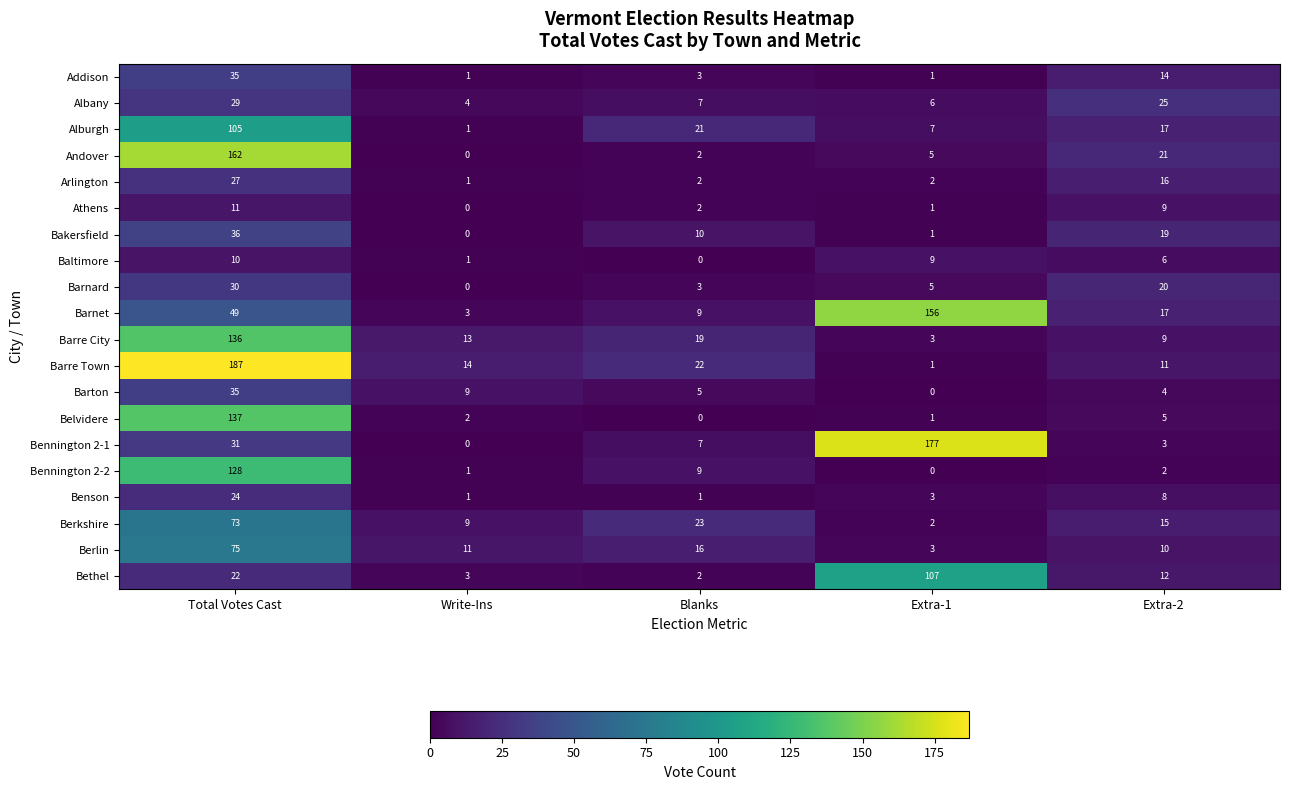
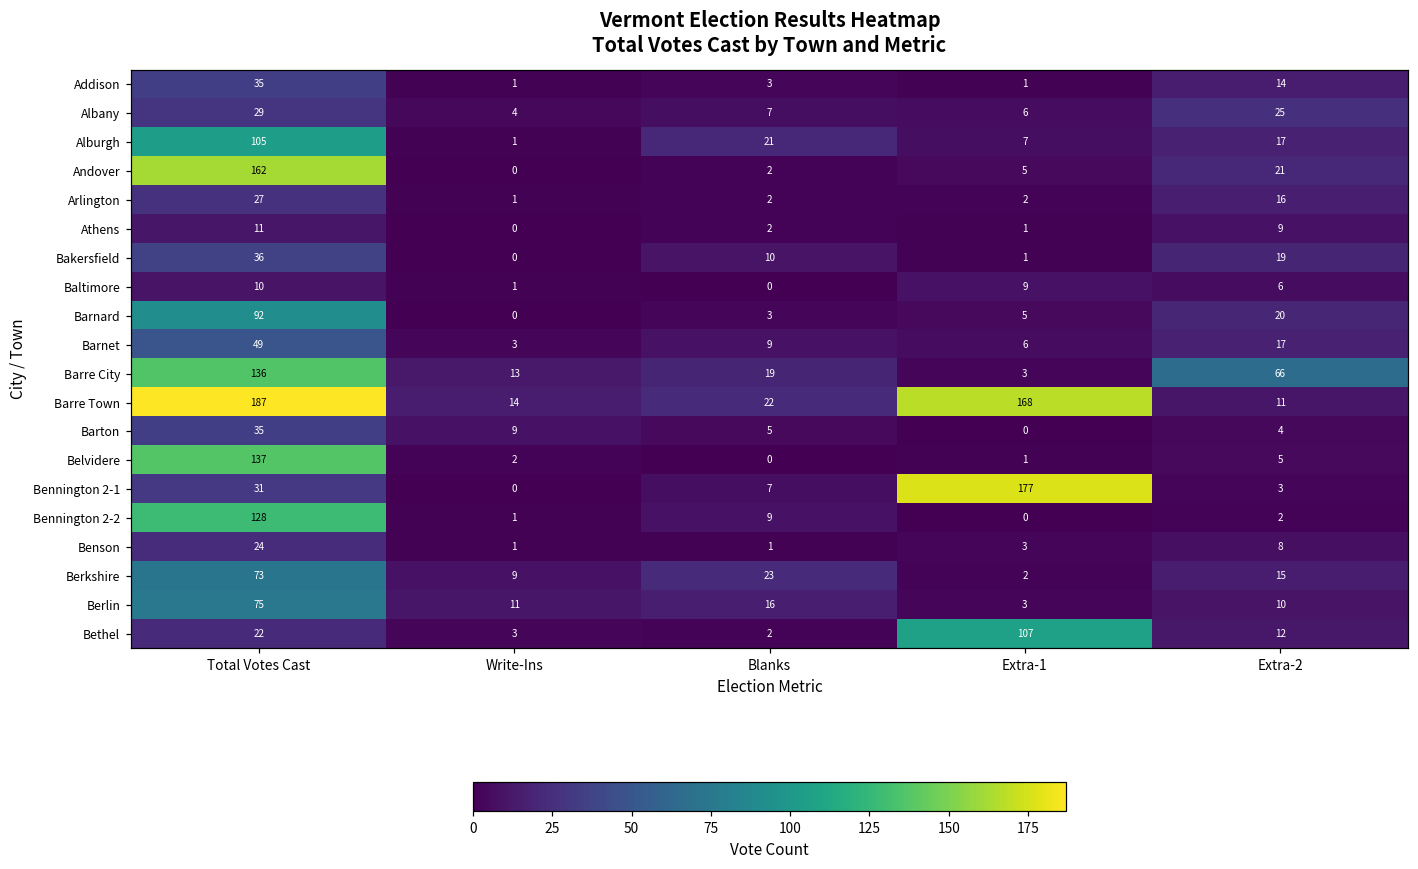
  {
    "Addison": {
      "Total Votes Cast": 35,
      "Write-Ins": 1,
      "Blanks": 3,
      "Extra-1": 1,
      "Extra-2": 14
    },
    "Albany": {
      "Total Votes Cast": 29,
      "Write-Ins": 4,
      "Blanks": 7,
      "Extra-1": 6,
      "Extra-2": 25
    },
    "Alburgh": {
      "Total Votes Cast": 105,
      "Write-Ins": 1,
      "Blanks": 21,
      "Extra-1": 7,
      "Extra-2": 17
    },
    "Andover": {
      "Total Votes Cast": 162,
      "Write-Ins": 0,
      "Blanks": 2,
      "Extra-1": 5,
      "Extra-2": 21
    },
    "Arlington": {
      "Total Votes Cast": 27,
      "Write-Ins": 1,
      "Blanks": 2,
      "Extra-1": 2,
      "Extra-2": 16
    },
    "Athens": {
      "Total Votes Cast": 11,
      "Write-Ins": 0,
      "Blanks": 2,
      "Extra-1": 1,
      "Extra-2": 9
    },
    "Bakersfield": {
      "Total Votes Cast": 36,
      "Write-Ins": 0,
      "Blanks": 10,
      "Extra-1": 1,
      "Extra-2": 19
    },
    "Baltimore": {
      "Total Votes Cast": 10,
      "Write-Ins": 1,
      "Blanks": 0,
      "Extra-1": 9,
      "Extra-2": 6
    },
    "Barnard": {
-     "Total Votes Cast": 30,
+     "Total Votes Cast": 92,
      "Write-Ins": 0,
      "Blanks": 3,
      "Extra-1": 5,
      "Extra-2": 20
    },
    "Barnet": {
      "Total Votes Cast": 49,
      "Write-Ins": 3,
      "Blanks": 9,
-     "Extra-1": 156,
+     "Extra-1": 6,
      "Extra-2": 17
    },
    "Barre City": {
      "Total Votes Cast": 136,
      "Write-Ins": 13,
      "Blanks": 19,
      "Extra-1": 3,
-     "Extra-2": 9
+     "Extra-2": 66
    },
    "Barre Town": {
      "Total Votes Cast": 187,
      "Write-Ins": 14,
      "Blanks": 22,
-     "Extra-1": 1,
+     "Extra-1": 168,
      "Extra-2": 11
    },
    "Barton": {
      "Total Votes Cast": 35,
      "Write-Ins": 9,
      "Blanks": 5,
      "Extra-1": 0,
      "Extra-2": 4
    },
    "Belvidere": {
      "Total Votes Cast": 137,
      "Write-Ins": 2,
      "Blanks": 0,
      "Extra-1": 1,
      "Extra-2": 5
    },
    "Bennington 2-1": {
      "Total Votes Cast": 31,
      "Write-Ins": 0,
      "Blanks": 7,
      "Extra-1": 177,
      "Extra-2": 3
    },
    "Bennington 2-2": {
      "Total Votes Cast": 128,
      "Write-Ins": 1,
      "Blanks": 9,
      "Extra-1": 0,
      "Extra-2": 2
    },
    "Benson": {
      "Total Votes Cast": 24,
      "Write-Ins": 1,
      "Blanks": 1,
      "Extra-1": 3,
      "Extra-2": 8
    },
    "Berkshire": {
      "Total Votes Cast": 73,
      "Write-Ins": 9,
      "Blanks": 23,
      "Extra-1": 2,
      "Extra-2": 15
    },
    "Berlin": {
      "Total Votes Cast": 75,
      "Write-Ins": 11,
      "Blanks": 16,
      "Extra-1": 3,
      "Extra-2": 10
    },
    "Bethel": {
      "Total Votes Cast": 22,
      "Write-Ins": 3,
      "Blanks": 2,
      "Extra-1": 107,
      "Extra-2": 12
    }
  }
